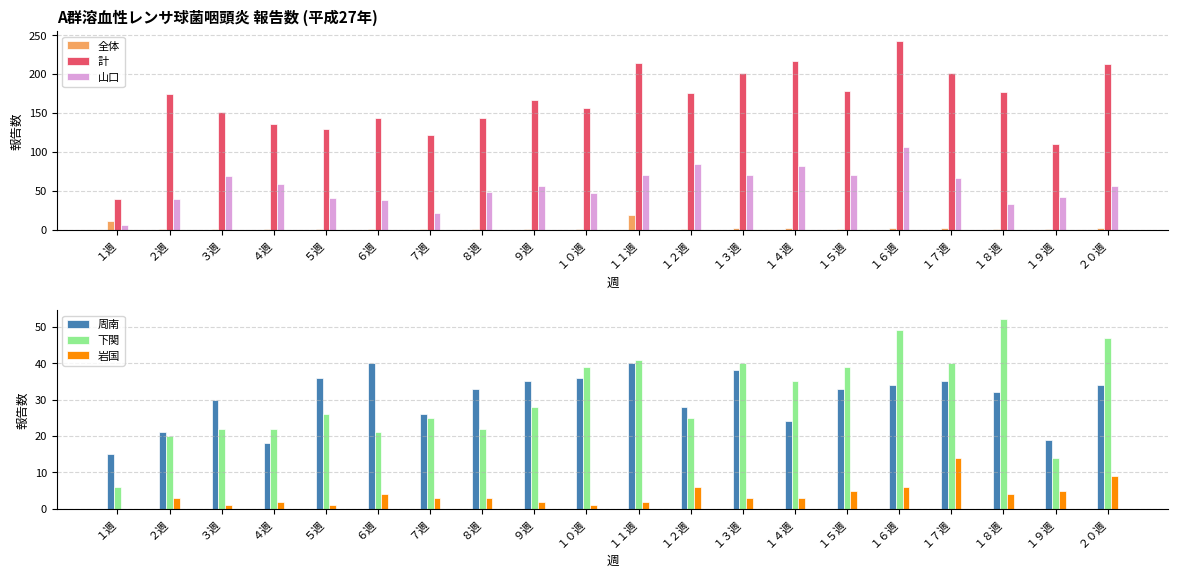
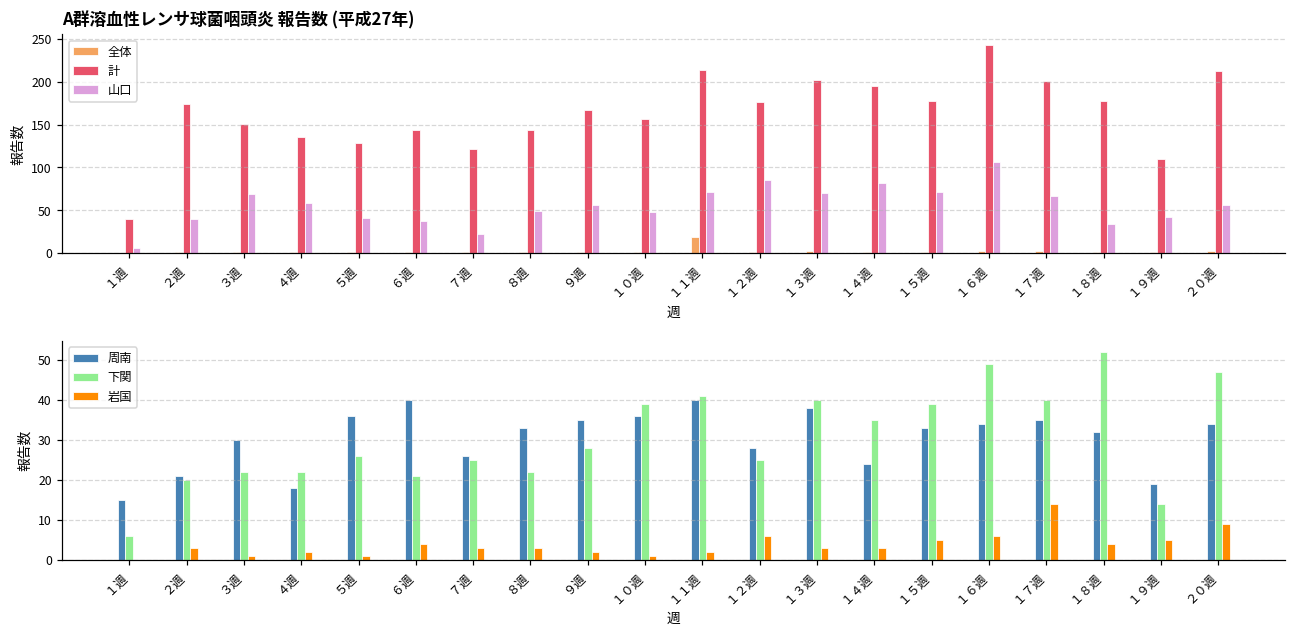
  {
    "A群溶血性レンサ球菌咽頭炎 報告数 (平成27年)": {
      "全体": {
-       "１週": 10,
+       "１週": 0,
        "１１週": 20
      },
      "計": {
        "１週": 40,
        "２週": 170,
        "３週": 150,
        "４週": 140,
        "５週": 130,
        "６週": 140,
        "７週": 120,
        "８週": 140,
        "９週": 170,
        "１０週": 160,
        "１１週": 210,
        "１２週": 180,
        "１３週": 200,
-       "１４週": 220,
+       "１４週": 200,
        "１５週": 180,
        "１６週": 240,
        "１７週": 200,
        "１８週": 180,
        "１９週": 110,
        "２０週": 210
      },
      "山口": {
        "１週": 10,
        "２週": 40,
        "３週": 70,
        "４週": 60,
        "５週": 40,
        "６週": 40,
        "７週": 20,
        "８週": 50,
        "９週": 60,
        "１０週": 50,
        "１１週": 70,
        "１２週": 90,
        "１３週": 70,
        "１４週": 80,
        "１５週": 70,
        "１６週": 110,
        "１７週": 70,
        "１８週": 30,
        "１９週": 40,
        "２０週": 60
      }
    }
  }
